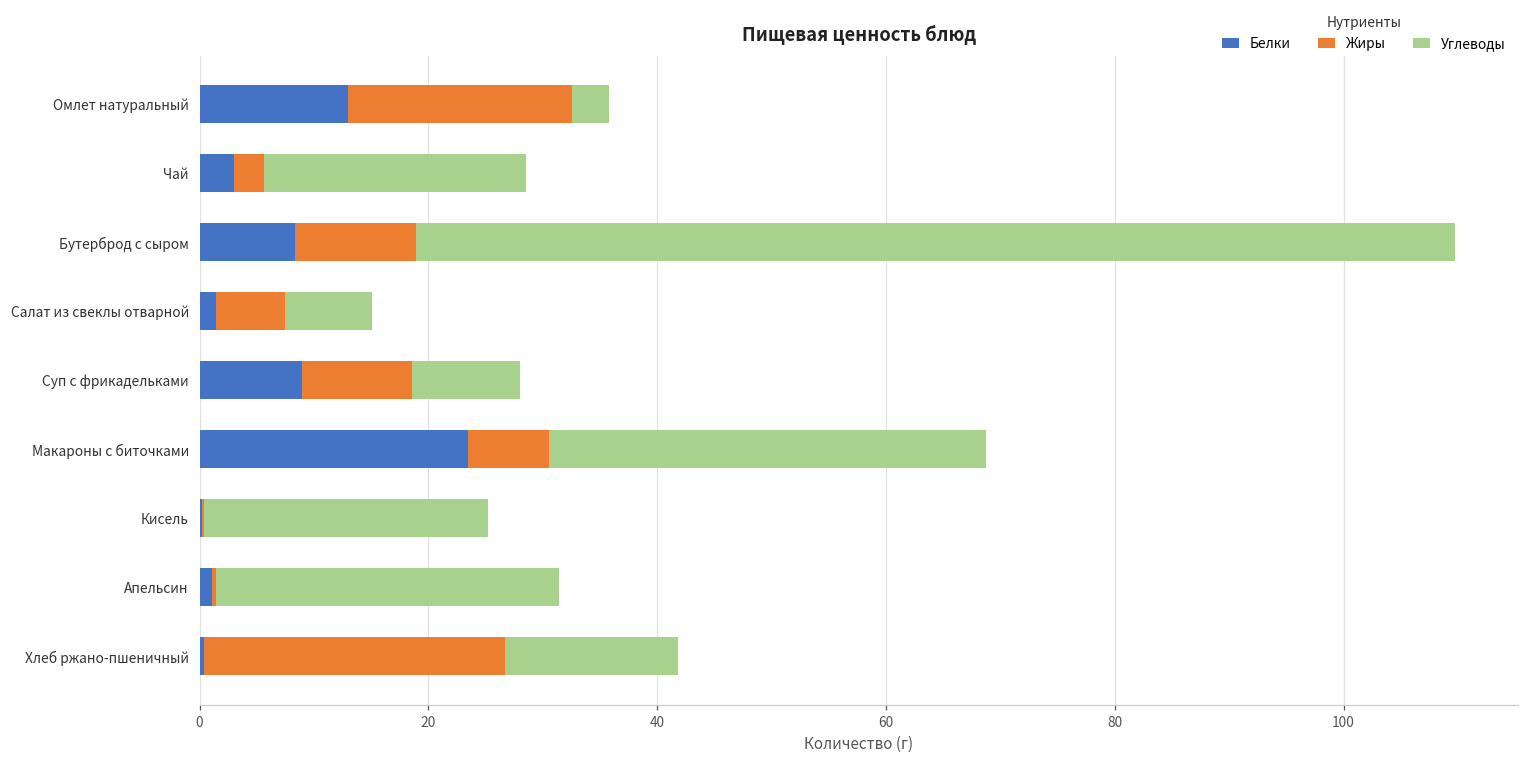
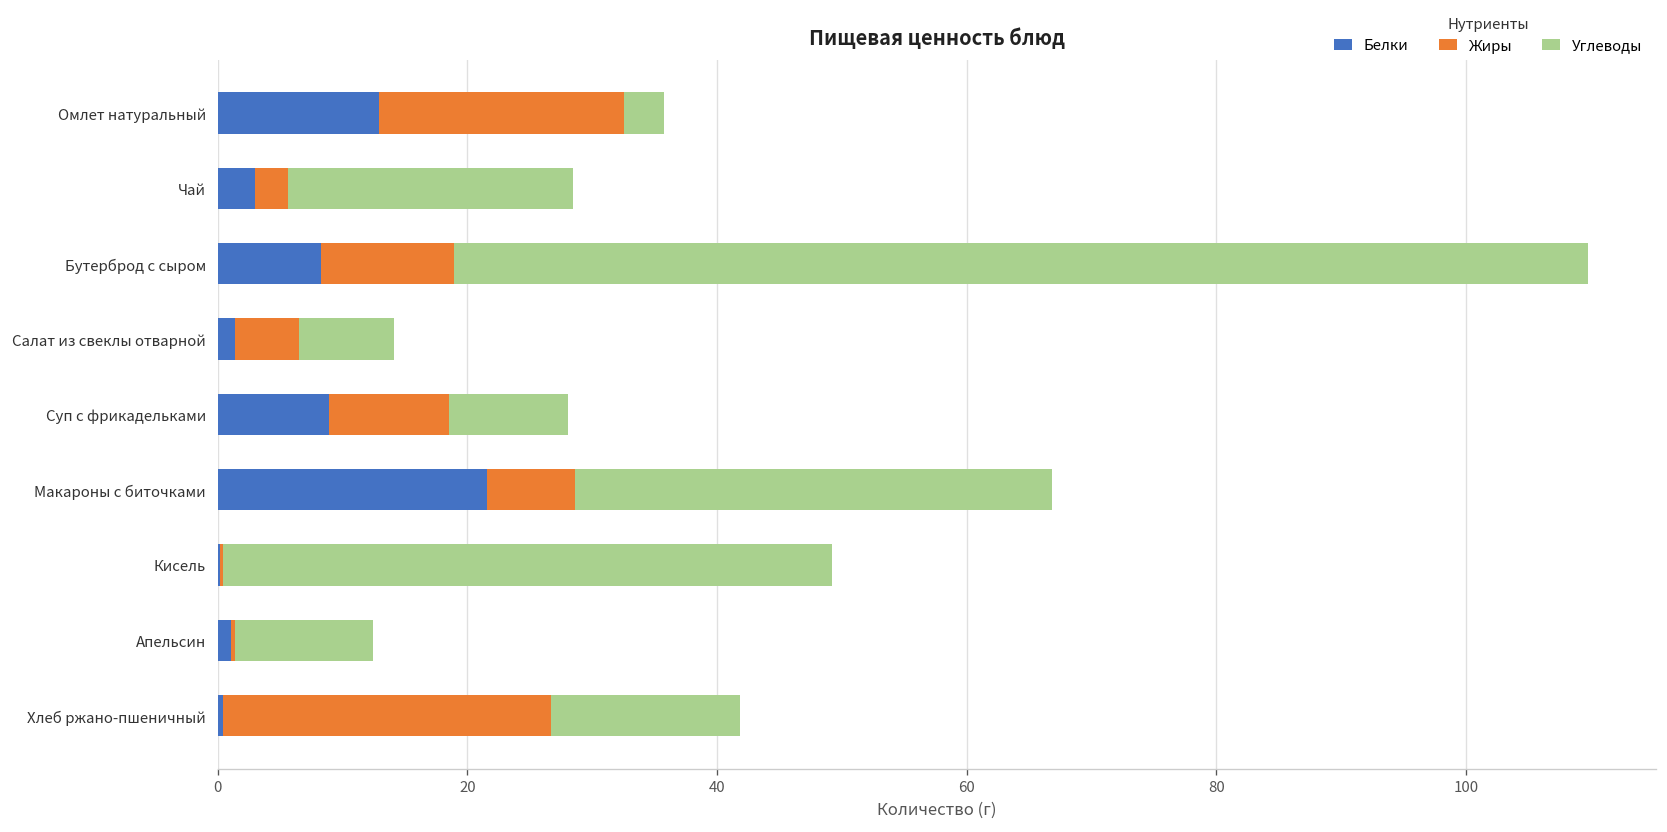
  {
    "Белки": {
      "Омлет натуральный": 12.9,
      "Чай": 3.0,
      "Бутерброд с сыром": 8.3,
      "Салат из свеклы отварной": 1.4,
      "Суп с фрикадельками": 9.0,
-     "Макароны с биточками": 23.5,
+     "Макароны с биточками": 21.6,
      "Апельсин": 1.1,
      "Хлеб ржано-пшеничный": 0.4
    },
    "Жиры": {
      "Омлет натуральный": 19.6,
      "Чай": 2.6,
      "Бутерброд с сыром": 10.6,
-     "Салат из свеклы отварной": 6.1,
+     "Салат из свеклы отварной": 5.1,
      "Суп с фрикадельками": 9.6,
      "Макароны с биточками": 7.1,
      "Апельсин": 0.3,
      "Хлеб ржано-пшеничный": 26.3
    },
    "Углеводы": {
      "Омлет натуральный": 3.2,
      "Чай": 22.9,
      "Бутерброд с сыром": 90.9,
      "Салат из свеклы отварной": 7.6,
      "Суп с фрикадельками": 9.5,
      "Макароны с биточками": 38.2,
-     "Кисель": 24.8,
-     "Апельсин": 30,
+     "Кисель": 48.8,
+     "Апельсин": 11,
      "Хлеб ржано-пшеничный": 15.1
    }
  }
